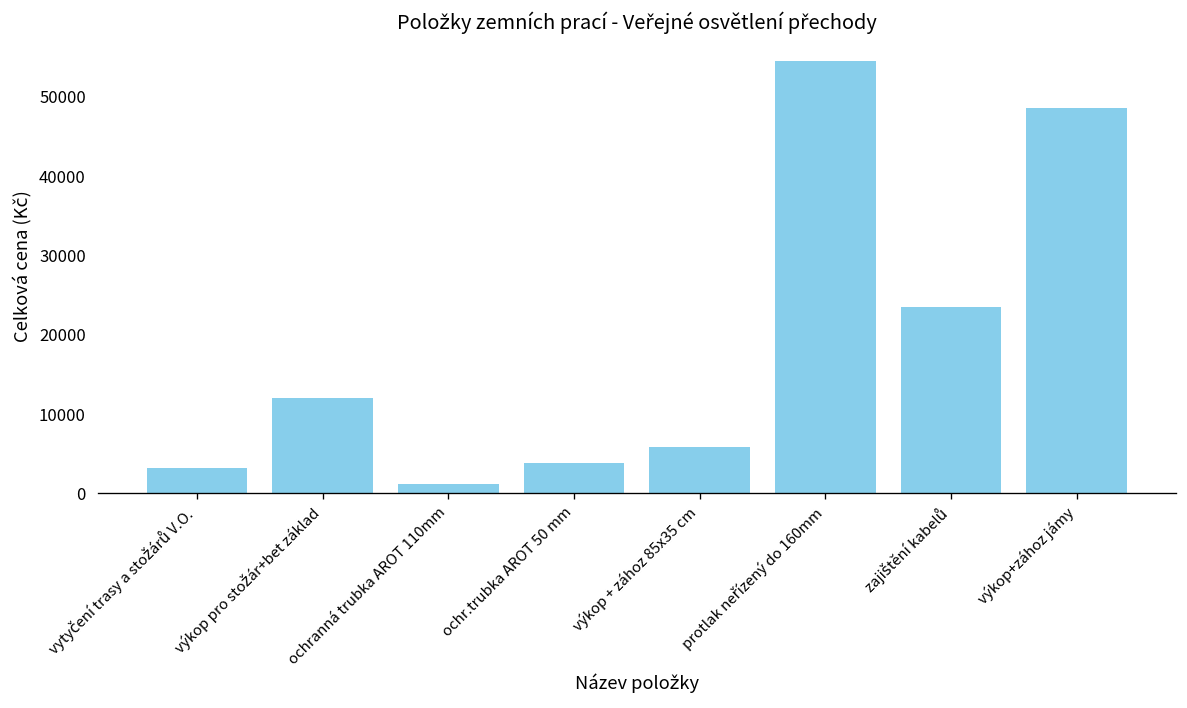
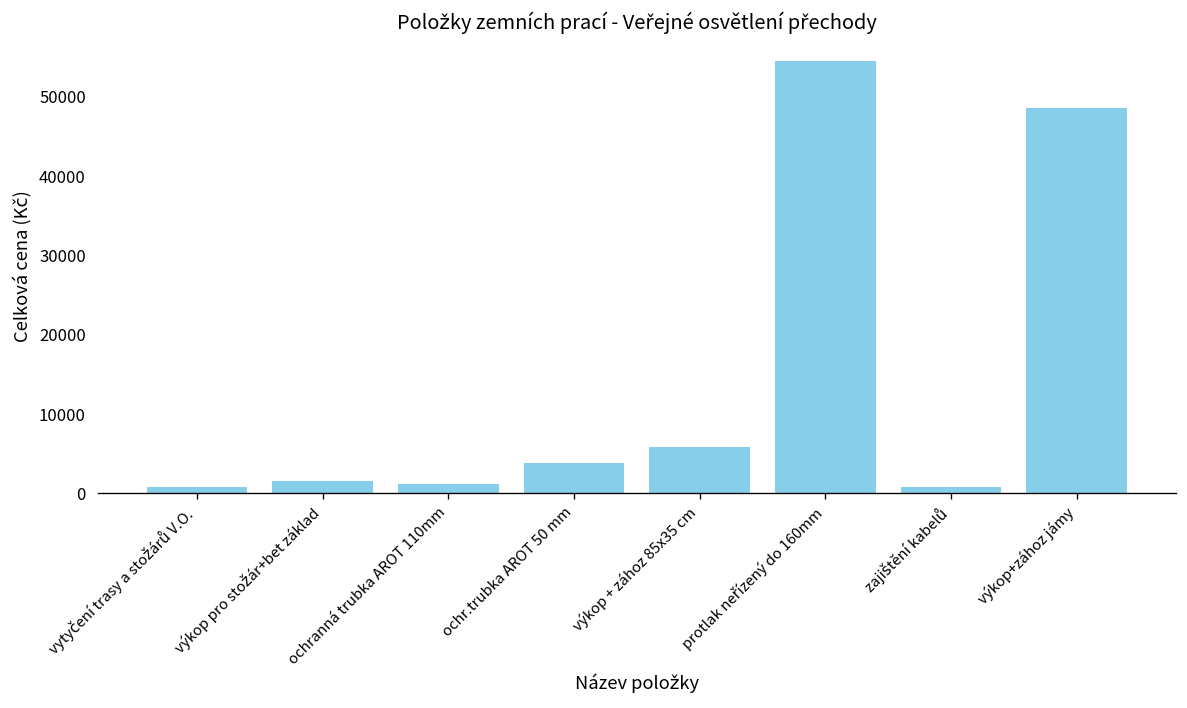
  {
-   "vytyčení trasy a stožárů V.O.": 3000,
-   "výkop pro stožár+bet základ": 12000,
+   "vytyčení trasy a stožárů V.O.": 1000,
+   "výkop pro stožár+bet základ": 2000,
    "ochranná trubka AROT 110mm": 1000,
    "ochr.trubka AROT 50 mm": 4000,
    "výkop + zához 85x35 cm": 6000,
    "protlak neřízený do 160mm": 55000,
-   "zajištění kabelů": 23000,
+   "zajištění kabelů": 1000,
    "výkop+zához jámy": 49000
  }
